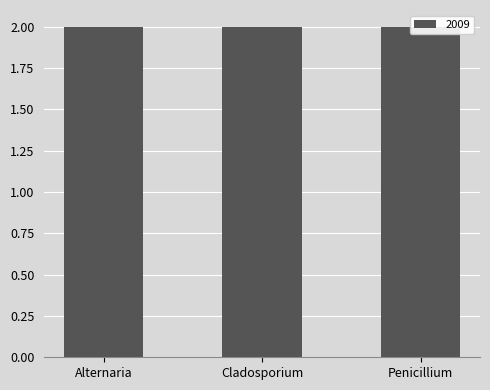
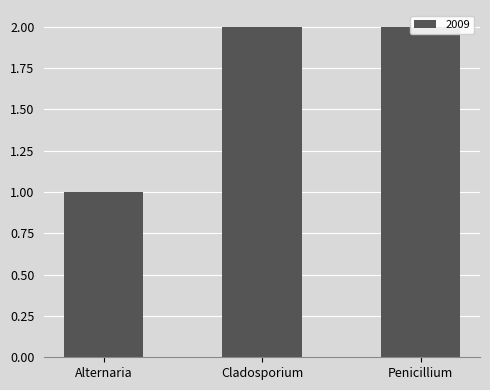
  {
-   "Alternaria": 2,
+   "Alternaria": 1,
    "Cladosporium": 2
  }
